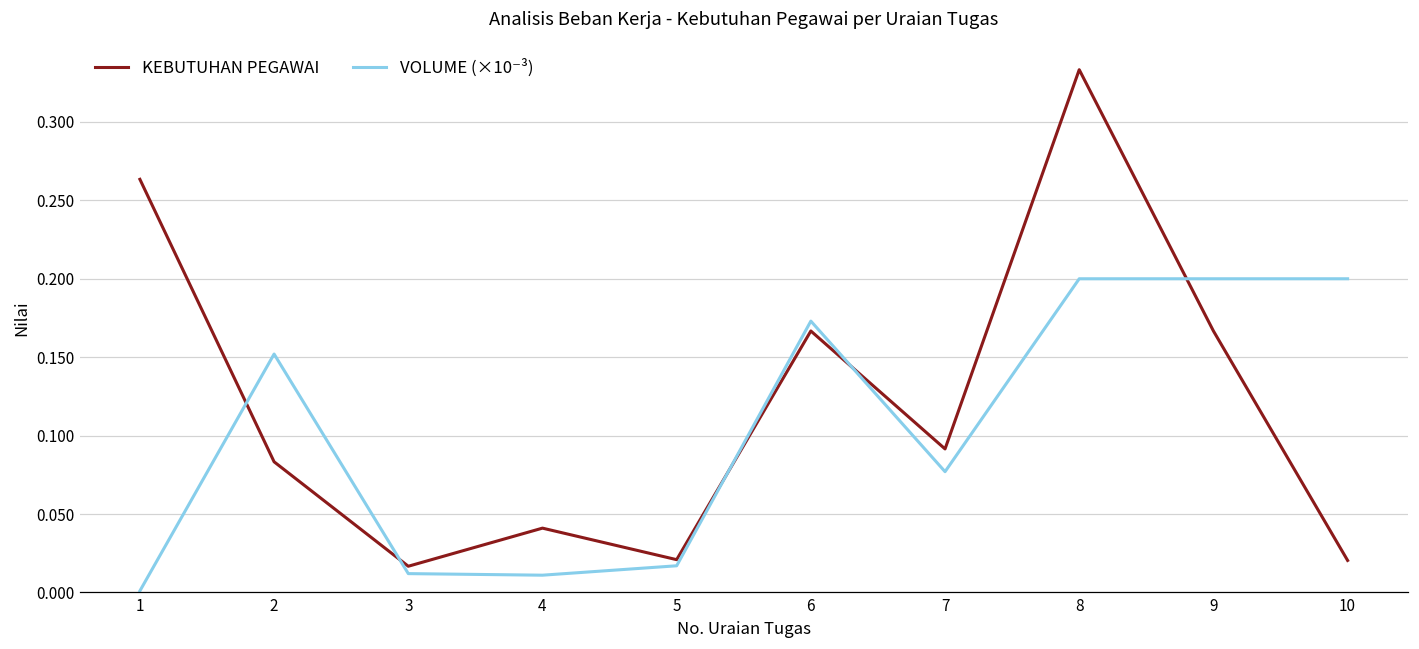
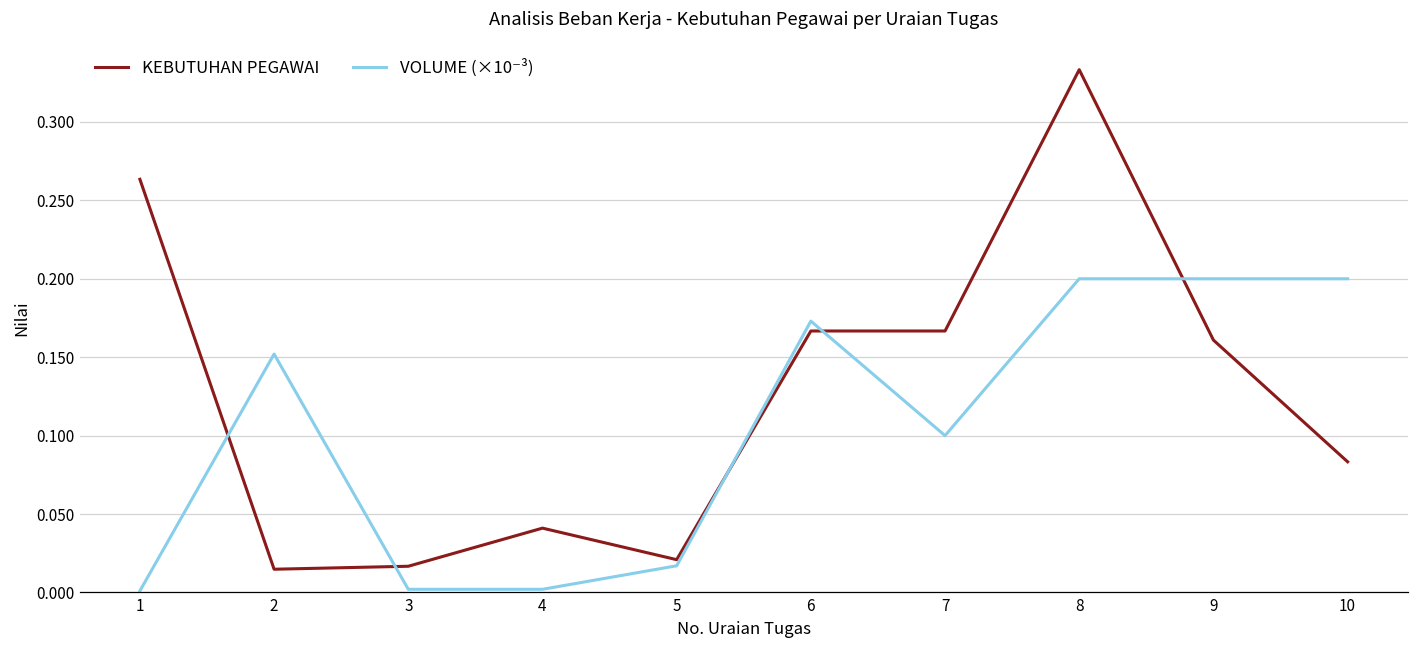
  {
    "KEBUTUHAN PEGAWAI": {
      "1": 0.263,
-     "2": 0.083,
+     "2": 0.015,
      "3": 0.017,
      "4": 0.041,
      "5": 0.021,
      "6": 0.167,
-     "7": 0.092,
+     "7": 0.167,
      "8": 0.333,
-     "9": 0.167,
-     "10": 0.020
+     "9": 0.161,
+     "10": 0.083
    },
    "VOLUME (×10⁻³)": {
      "1": 0.001,
      "2": 0.152,
-     "3": 0.012,
-     "4": 0.011,
+     "3": 0.002,
+     "4": 0.002,
      "5": 0.017,
      "6": 0.173,
-     "7": 0.077,
+     "7": 0.100,
      "8": 0.200,
      "9": 0.200,
      "10": 0.200
    }
  }
